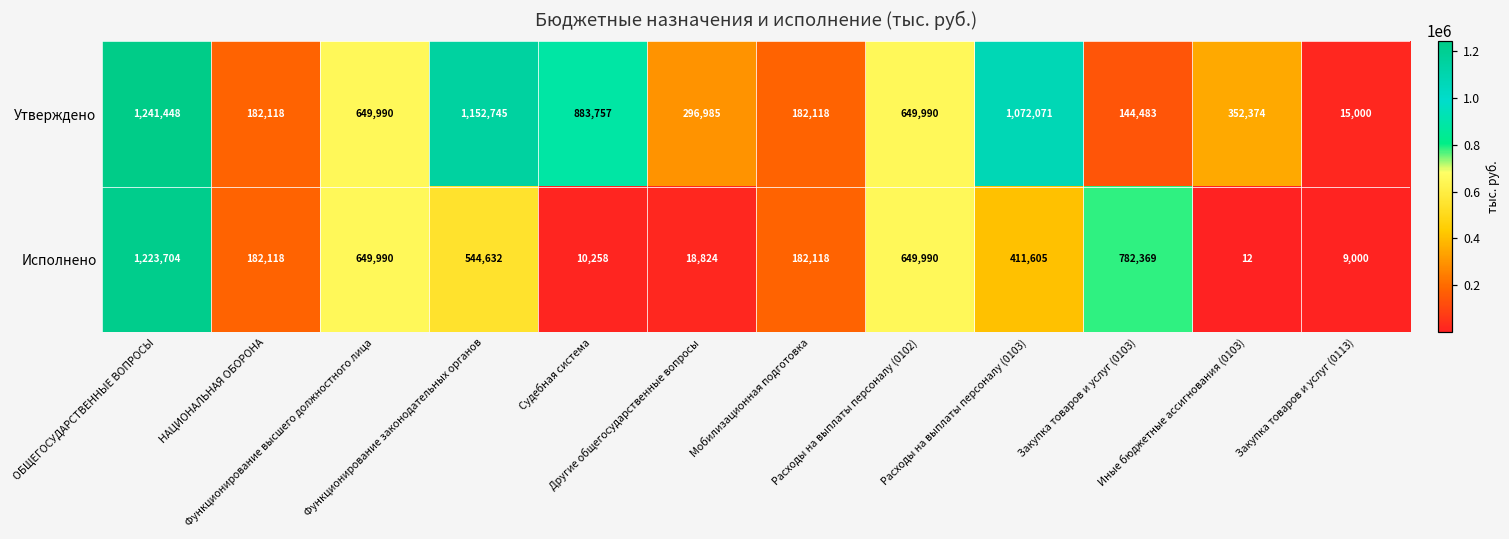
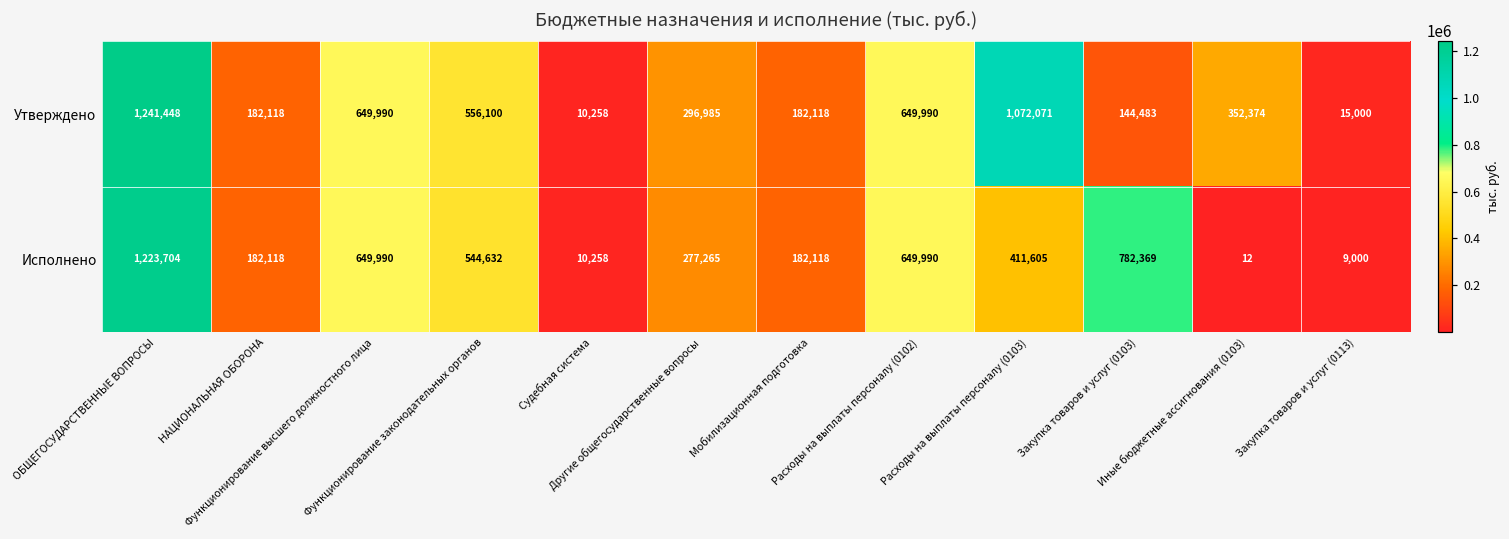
  {
    "Утверждено": {
      "ОБЩЕГОСУДАРСТВЕННЫЕ ВОПРОСЫ": "1,241,448",
      "НАЦИОНАЛЬНАЯ ОБОРОНА": "182,118",
      "Функционирование высшего должностного лица": "649,990",
-     "Функционирование законодательных органов": "1,152,745",
-     "Судебная система": "883,757",
+     "Функционирование законодательных органов": "556,100",
+     "Судебная система": "10,258",
      "Другие общегосударственные вопросы": "296,985",
      "Мобилизационная подготовка": "182,118",
      "Расходы на выплаты персоналу (0102)": "649,990",
      "Расходы на выплаты персоналу (0103)": "1,072,071",
      "Закупка товаров и услуг (0103)": "144,483",
      "Иные бюджетные ассигнования (0103)": "352,374",
      "Закупка товаров и услуг (0113)": "15,000"
    },
    "Исполнено": {
      "ОБЩЕГОСУДАРСТВЕННЫЕ ВОПРОСЫ": "1,223,704",
      "НАЦИОНАЛЬНАЯ ОБОРОНА": "182,118",
      "Функционирование высшего должностного лица": "649,990",
      "Функционирование законодательных органов": "544,632",
      "Судебная система": "10,258",
-     "Другие общегосударственные вопросы": "18,824",
+     "Другие общегосударственные вопросы": "277,265",
      "Мобилизационная подготовка": "182,118",
      "Расходы на выплаты персоналу (0102)": "649,990",
      "Расходы на выплаты персоналу (0103)": "411,605",
      "Закупка товаров и услуг (0103)": "782,369",
      "Иные бюджетные ассигнования (0103)": "12",
      "Закупка товаров и услуг (0113)": "9,000"
    }
  }
